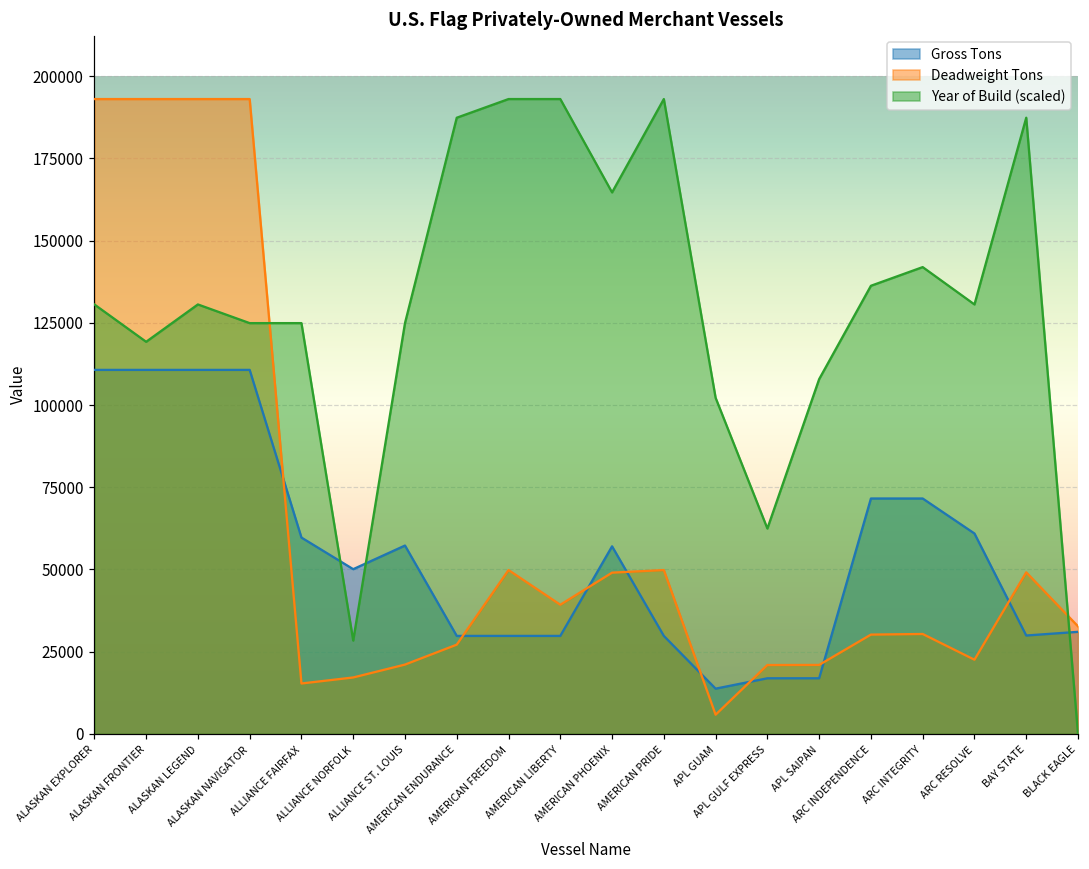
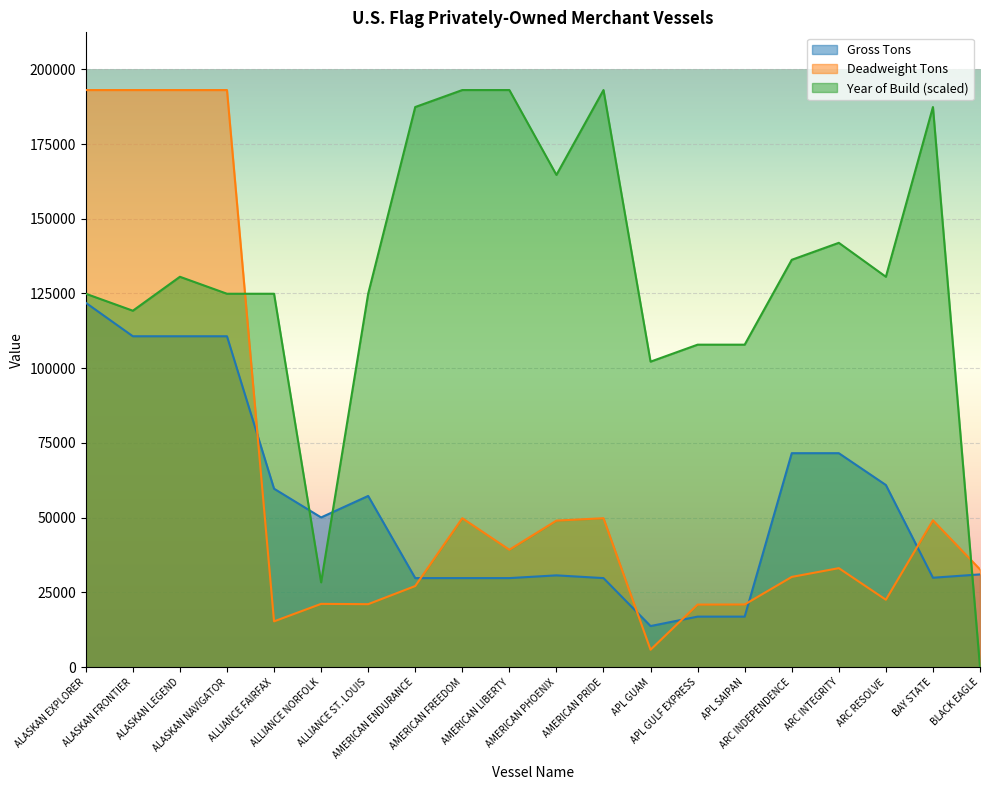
  {
    "Gross Tons": {
-     "ALASKAN EXPLORER": 111000,
+     "ALASKAN EXPLORER": 122000,
      "ALASKAN FRONTIER": 111000,
      "ALASKAN LEGEND": 111000,
      "ALASKAN NAVIGATOR": 111000,
      "ALLIANCE FAIRFAX": 60000,
      "ALLIANCE NORFOLK": 50000,
      "ALLIANCE ST. LOUIS": 57000,
      "AMERICAN ENDURANCE": 30000,
      "AMERICAN FREEDOM": 30000,
      "AMERICAN LIBERTY": 30000,
-     "AMERICAN PHOENIX": 57000,
+     "AMERICAN PHOENIX": 31000,
      "AMERICAN PRIDE": 30000,
      "APL GUAM": 14000,
      "APL GULF EXPRESS": 17000,
      "APL SAIPAN": 17000,
      "ARC INDEPENDENCE": 72000,
      "ARC INTEGRITY": 72000,
      "ARC RESOLVE": 61000,
      "BAY STATE": 30000,
      "BLACK EAGLE": 31000
    },
    "Deadweight Tons": {
      "ALASKAN EXPLORER": 193000,
      "ALASKAN FRONTIER": 193000,
      "ALASKAN LEGEND": 193000,
      "ALASKAN NAVIGATOR": 193000,
      "ALLIANCE FAIRFAX": 15000,
-     "ALLIANCE NORFOLK": 17000,
+     "ALLIANCE NORFOLK": 21000,
      "ALLIANCE ST. LOUIS": 21000,
      "AMERICAN ENDURANCE": 27000,
      "AMERICAN FREEDOM": 50000,
      "AMERICAN LIBERTY": 39000,
      "AMERICAN PHOENIX": 49000,
      "AMERICAN PRIDE": 50000,
      "APL GUAM": 6000,
      "APL GULF EXPRESS": 21000,
      "APL SAIPAN": 21000,
      "ARC INDEPENDENCE": 30000,
-     "ARC INTEGRITY": 30000,
+     "ARC INTEGRITY": 33000,
      "ARC RESOLVE": 23000,
      "BAY STATE": 49000,
      "BLACK EAGLE": 33000
    },
    "Year of Build (scaled)": {
-     "ALASKAN EXPLORER": 131000,
+     "ALASKAN EXPLORER": 125000,
      "ALASKAN FRONTIER": 119000,
      "ALASKAN LEGEND": 131000,
      "ALASKAN NAVIGATOR": 125000,
      "ALLIANCE FAIRFAX": 125000,
      "ALLIANCE NORFOLK": 28000,
      "ALLIANCE ST. LOUIS": 125000,
      "AMERICAN ENDURANCE": 187000,
      "AMERICAN FREEDOM": 193000,
      "AMERICAN LIBERTY": 193000,
      "AMERICAN PHOENIX": 165000,
      "AMERICAN PRIDE": 193000,
      "APL GUAM": 102000,
-     "APL GULF EXPRESS": 62000,
+     "APL GULF EXPRESS": 108000,
      "APL SAIPAN": 108000,
      "ARC INDEPENDENCE": 136000,
      "ARC INTEGRITY": 142000,
      "ARC RESOLVE": 131000,
      "BAY STATE": 187000,
      "BLACK EAGLE": 0
    }
  }
